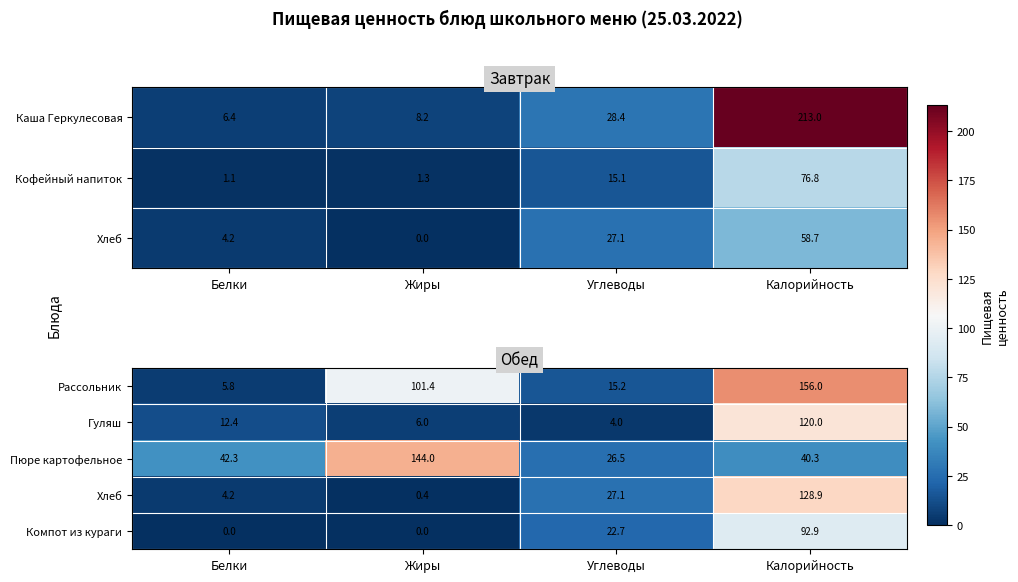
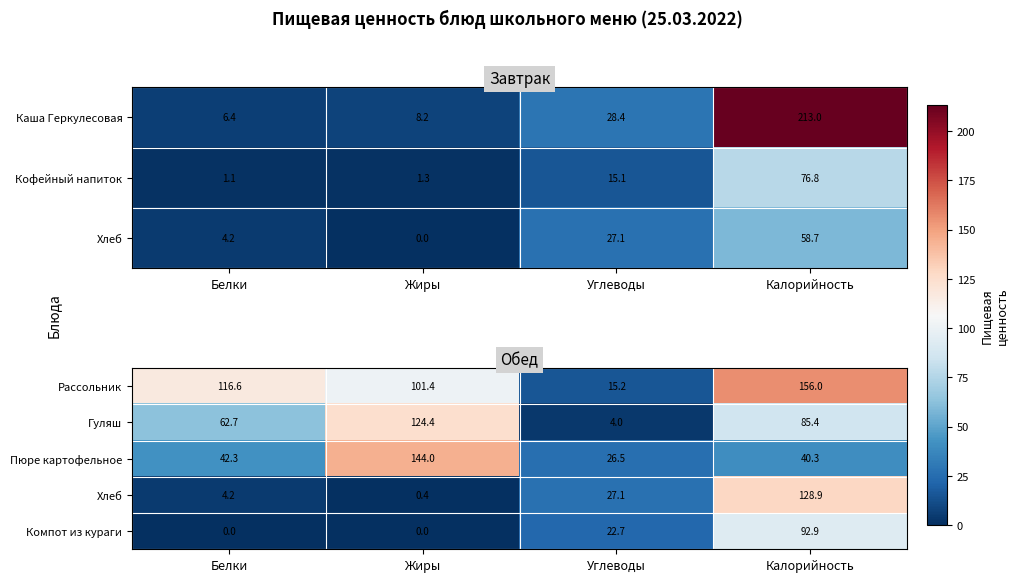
  {
    "Завтрак": {
      "Каша Геркулесовая": {
        "Белки": 6.4,
        "Жиры": 8.2,
        "Углеводы": 28.4,
        "Калорийность": 213.0
      },
      "Кофейный напиток": {
        "Белки": 1.1,
        "Жиры": 1.3,
        "Углеводы": 15.1,
        "Калорийность": 76.8
      },
      "Хлеб": {
        "Белки": 4.2,
        "Жиры": 0.0,
        "Углеводы": 27.1,
        "Калорийность": 58.7
      }
    },
    "Обед": {
      "Рассольник": {
-       "Белки": 5.8,
+       "Белки": 116.6,
        "Жиры": 101.4,
        "Углеводы": 15.2,
        "Калорийность": 156.0
      },
      "Гуляш": {
-       "Белки": 12.4,
-       "Жиры": 6.0,
+       "Белки": 62.7,
+       "Жиры": 124.4,
        "Углеводы": 4.0,
-       "Калорийность": 120.0
+       "Калорийность": 85.4
      },
      "Пюре картофельное": {
        "Белки": 42.3,
        "Жиры": 144.0,
        "Углеводы": 26.5,
        "Калорийность": 40.3
      },
      "Хлеб": {
        "Белки": 4.2,
        "Жиры": 0.4,
        "Углеводы": 27.1,
        "Калорийность": 128.9
      },
      "Компот из кураги": {
        "Белки": 0.0,
        "Жиры": 0.0,
        "Углеводы": 22.7,
        "Калорийность": 92.9
      }
    }
  }
